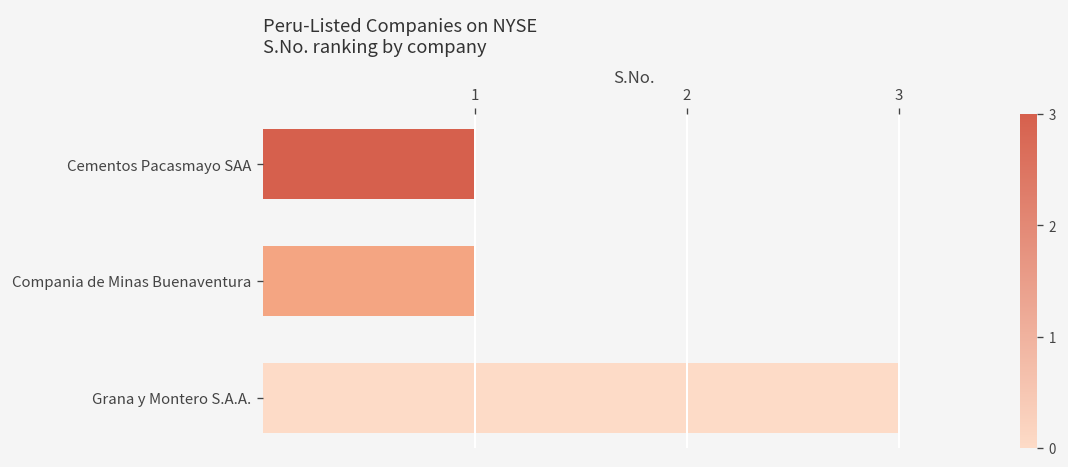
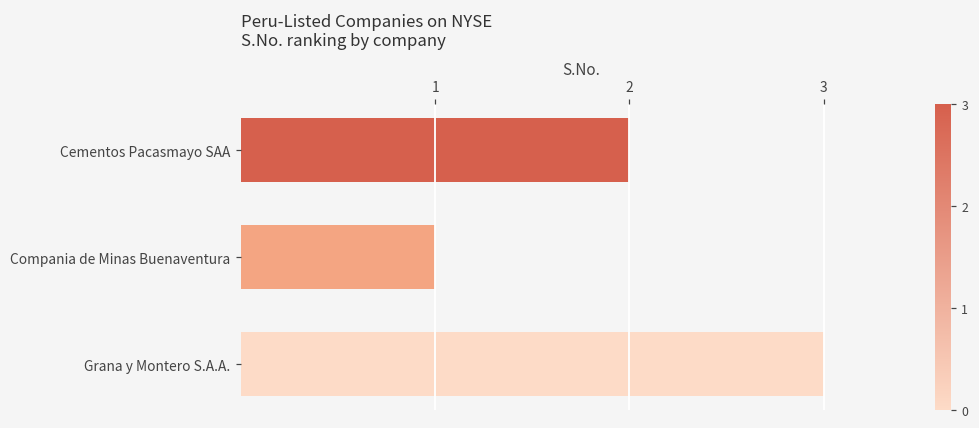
  {
-   "Cementos Pacasmayo SAA": 1,
+   "Cementos Pacasmayo SAA": 2,
    "Compania de Minas Buenaventura": 1,
    "Grana y Montero S.A.A.": 3
  }
